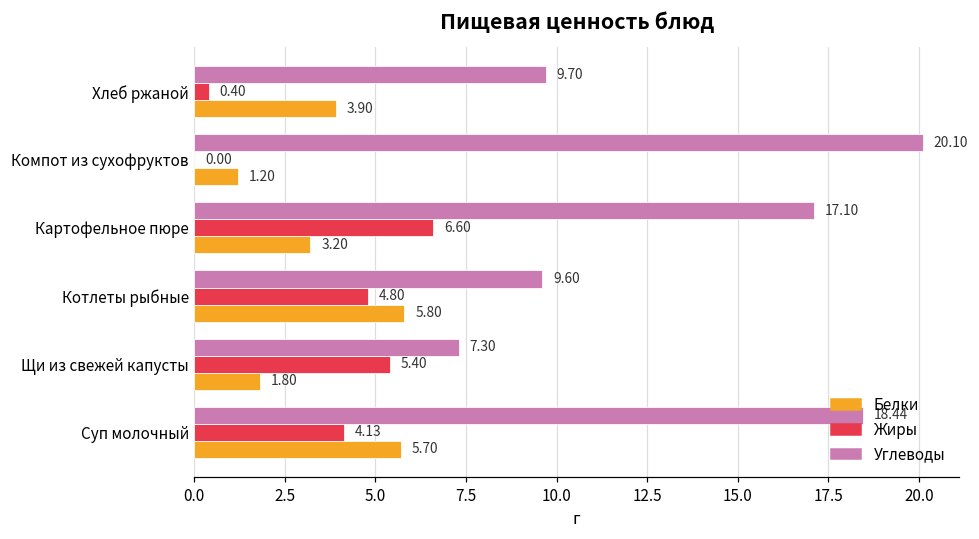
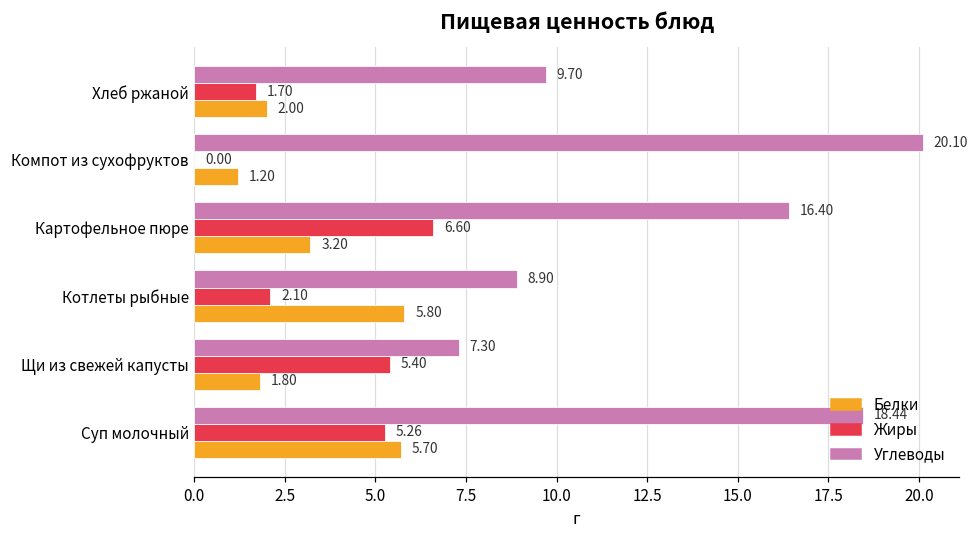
  {
    "Белки": {
-     "Хлеб ржаной": 3.90,
+     "Хлеб ржаной": 2.00,
      "Компот из сухофруктов": 1.20,
      "Картофельное пюре": 3.20,
      "Котлеты рыбные": 5.80,
      "Щи из свежей капусты": 1.80,
      "Суп молочный": 5.70
    },
    "Жиры": {
-     "Хлеб ржаной": 0.40,
+     "Хлеб ржаной": 1.70,
      "Компот из сухофруктов": 0.00,
      "Картофельное пюре": 6.60,
-     "Котлеты рыбные": 4.80,
+     "Котлеты рыбные": 2.10,
      "Щи из свежей капусты": 5.40,
-     "Суп молочный": 4.13
+     "Суп молочный": 5.26
    },
    "Углеводы": {
      "Хлеб ржаной": 9.70,
      "Компот из сухофруктов": 20.10,
-     "Картофельное пюре": 17.10,
-     "Котлеты рыбные": 9.60,
+     "Картофельное пюре": 16.40,
+     "Котлеты рыбные": 8.90,
      "Щи из свежей капусты": 7.30,
      "Суп молочный": 18.44
    }
  }
